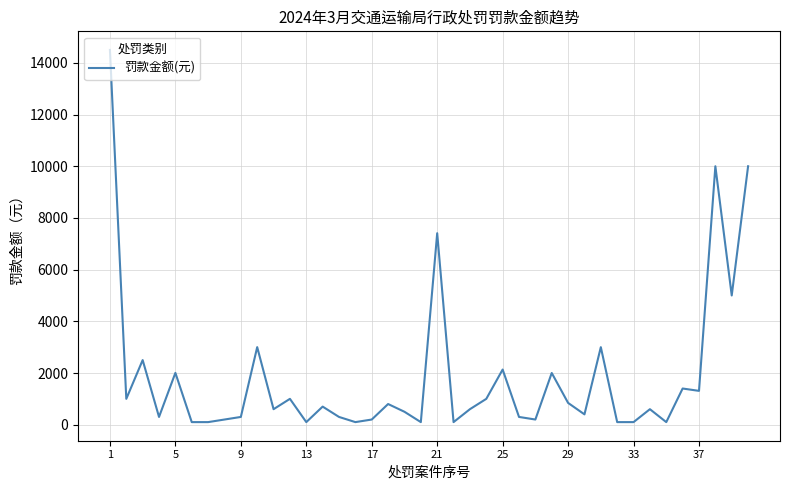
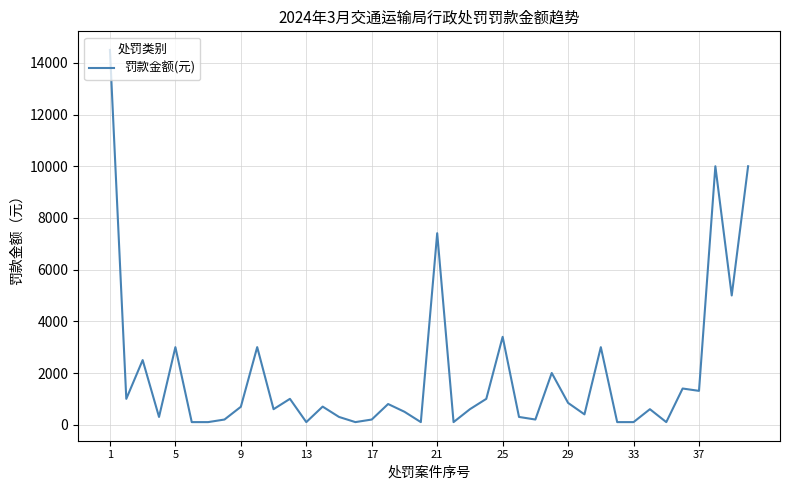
  {
-   "5": 2000,
-   "9": 300,
+   "5": 3000,
+   "9": 700,
    "13": 100,
    "17": 200,
    "21": 7400,
-   "25": 2100,
+   "25": 3400,
    "29": 800,
    "33": 100,
    "37": 1300
  }
